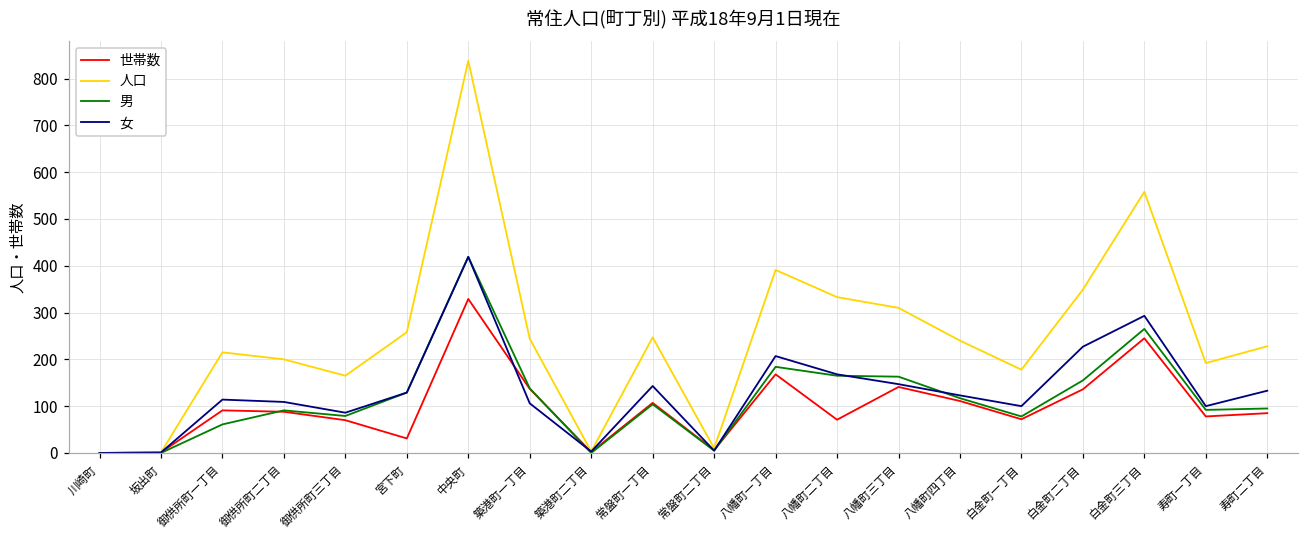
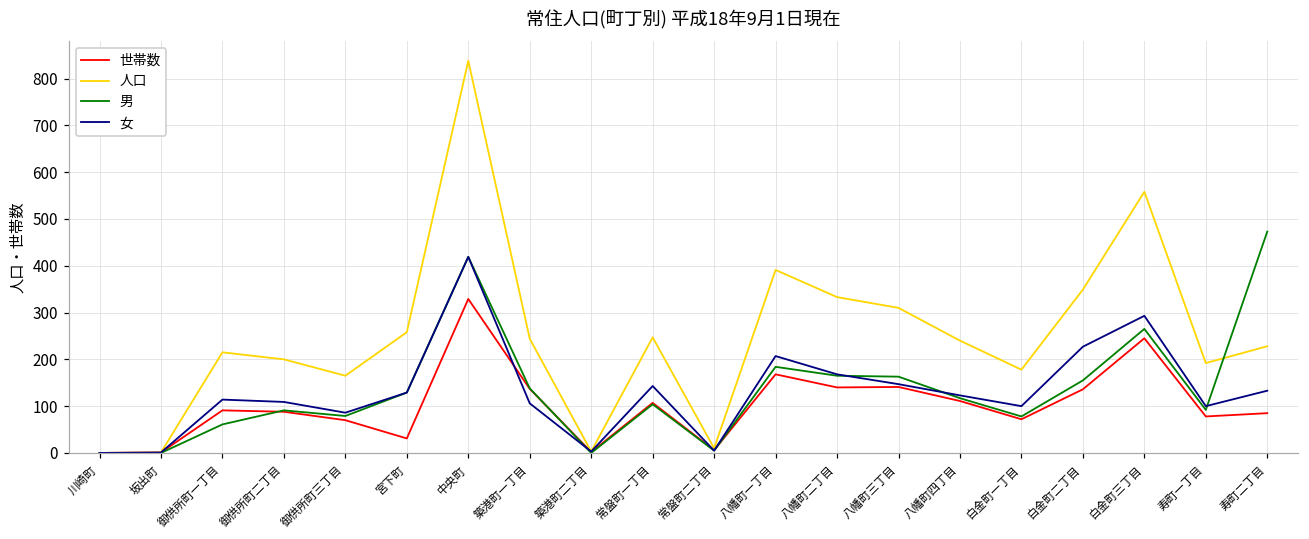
  {
    "世帯数": {
      "御供所町一丁目": 90,
      "御供所町三丁目": 70,
      "宮下町": 30,
      "中央町": 330,
      "八幡町一丁目": 170,
-     "八幡町二丁目": 70,
+     "八幡町二丁目": 140,
      "八幡町三丁目": 140,
      "白金町二丁目": 140,
      "白金町三丁目": 250,
      "寿町一丁目": 80,
      "寿町二丁目": 90
    },
    "人口": {
      "御供所町一丁目": 220,
      "御供所町二丁目": 200,
      "御供所町三丁目": 170,
      "宮下町": 260,
      "中央町": 840,
      "築港町一丁目": 240,
      "常盤町一丁目": 250,
      "八幡町一丁目": 390,
      "八幡町二丁目": 330,
      "八幡町三丁目": 310,
      "八幡町四丁目": 240,
      "白金町一丁目": 180,
      "白金町二丁目": 350,
      "白金町三丁目": 560,
      "寿町一丁目": 190,
      "寿町二丁目": 230
    },
    "男": {
      "御供所町一丁目": 60,
      "御供所町三丁目": 80,
      "八幡町一丁目": 180,
      "八幡町三丁目": 160,
      "白金町二丁目": 160,
      "白金町三丁目": 270,
      "寿町一丁目": 90,
-     "寿町二丁目": 100
+     "寿町二丁目": 470
    },
    "女": {
      "御供所町一丁目": 110,
      "御供所町二丁目": 110,
      "御供所町三丁目": 90,
      "築港町一丁目": 110,
      "常盤町一丁目": 140,
      "八幡町一丁目": 210,
      "八幡町三丁目": 150,
      "八幡町四丁目": 120,
      "白金町一丁目": 100,
      "白金町二丁目": 230,
      "白金町三丁目": 290,
      "寿町一丁目": 100,
      "寿町二丁目": 130
    }
  }
